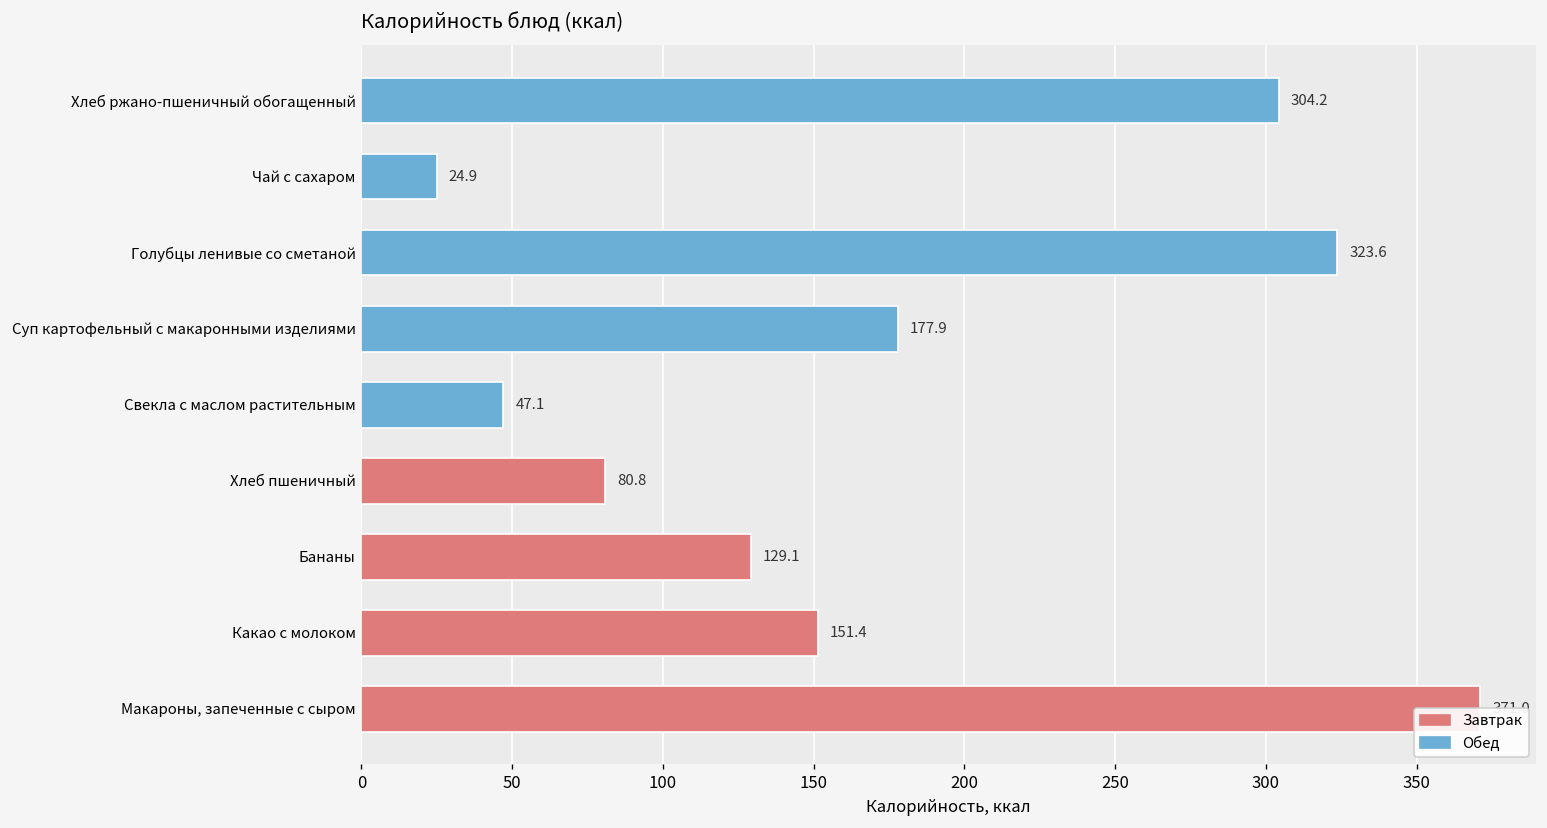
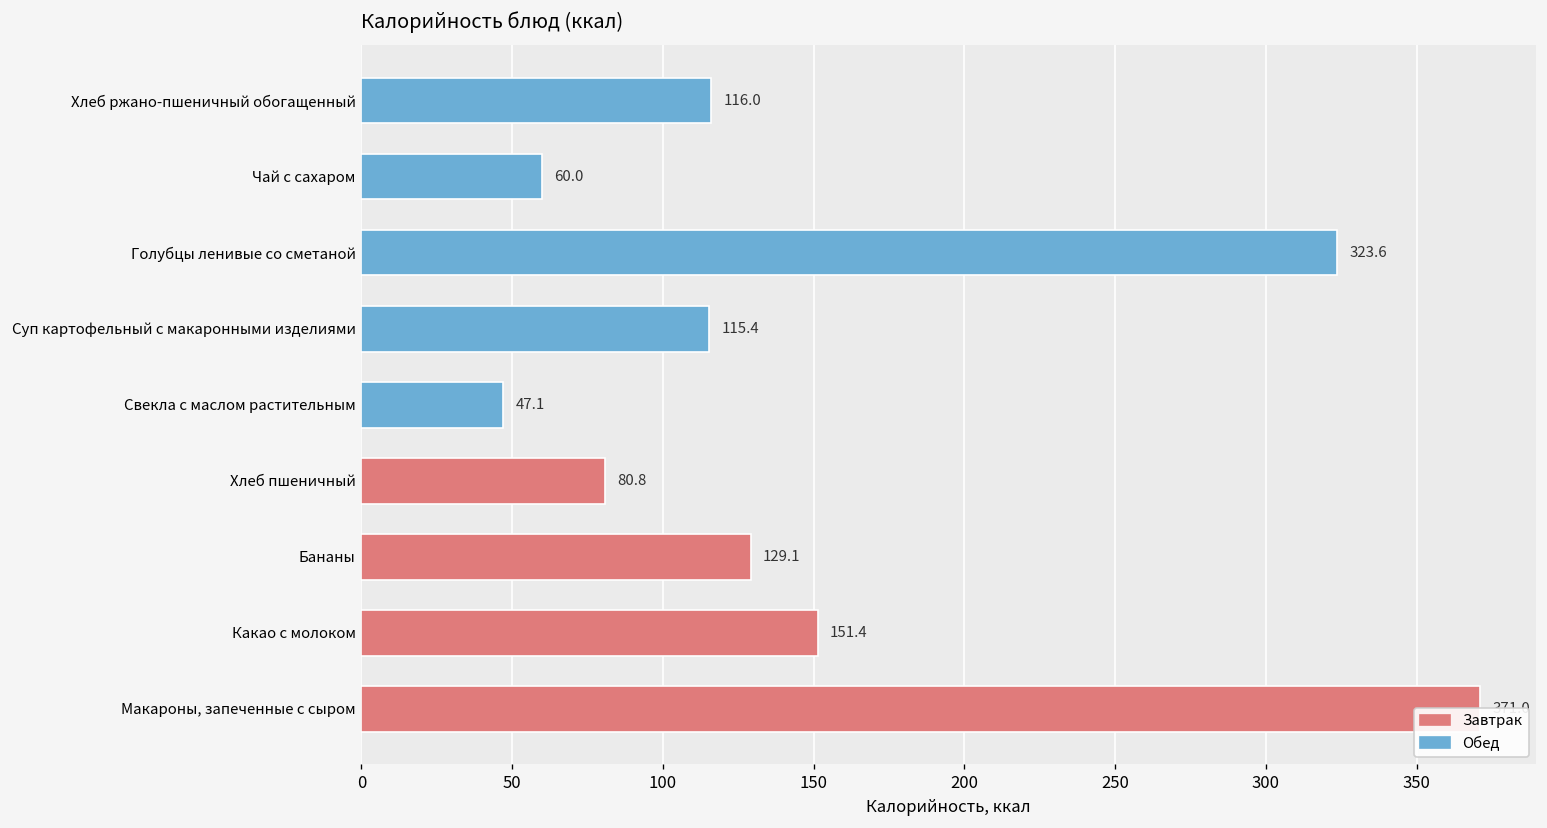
  {
-   "Хлеб ржано-пшеничный обогащенный": 304.2,
-   "Чай с сахаром": 24.9,
+   "Хлеб ржано-пшеничный обогащенный": 116.0,
+   "Чай с сахаром": 60.0,
    "Голубцы ленивые со сметаной": 323.6,
-   "Суп картофельный с макаронными изделиями": 177.9,
+   "Суп картофельный с макаронными изделиями": 115.4,
    "Свекла с маслом растительным": 47.1,
    "Хлеб пшеничный": 80.8,
    "Бананы": 129.1,
    "Какао с молоком": 151.4
  }
